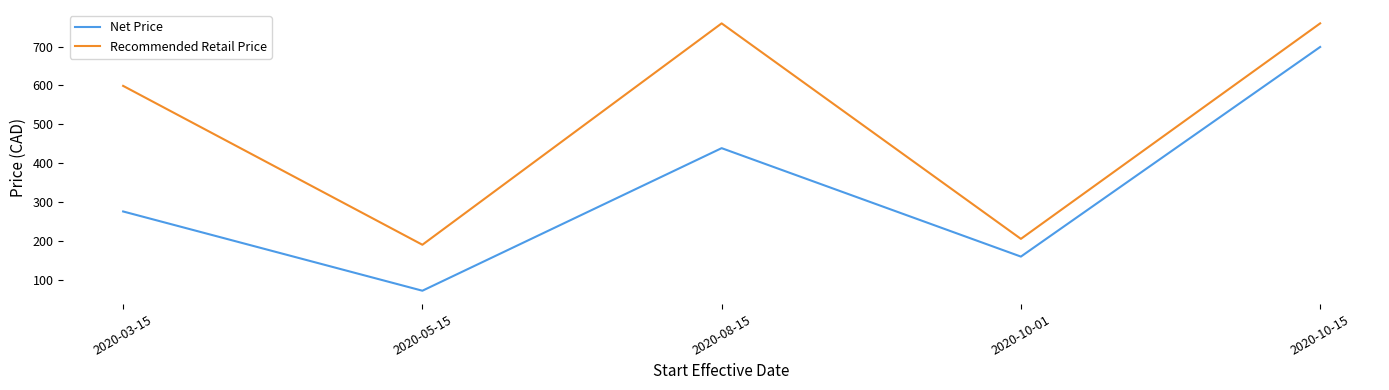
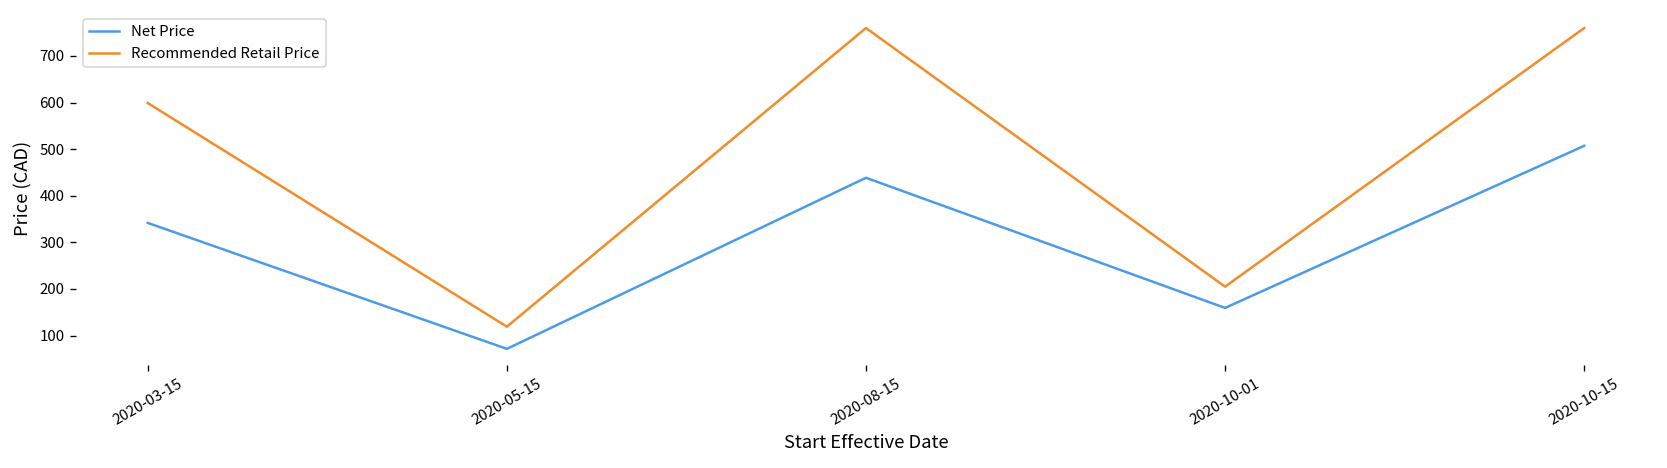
  {
    "Net Price": {
-     "2020-03-15": 280,
+     "2020-03-15": 340,
      "2020-05-15": 70,
      "2020-08-15": 440,
      "2020-10-01": 160,
-     "2020-10-15": 700
+     "2020-10-15": 510
    },
    "Recommended Retail Price": {
      "2020-03-15": 600,
-     "2020-05-15": 190,
+     "2020-05-15": 120,
      "2020-08-15": 760,
      "2020-10-01": 200,
      "2020-10-15": 760
    }
  }
